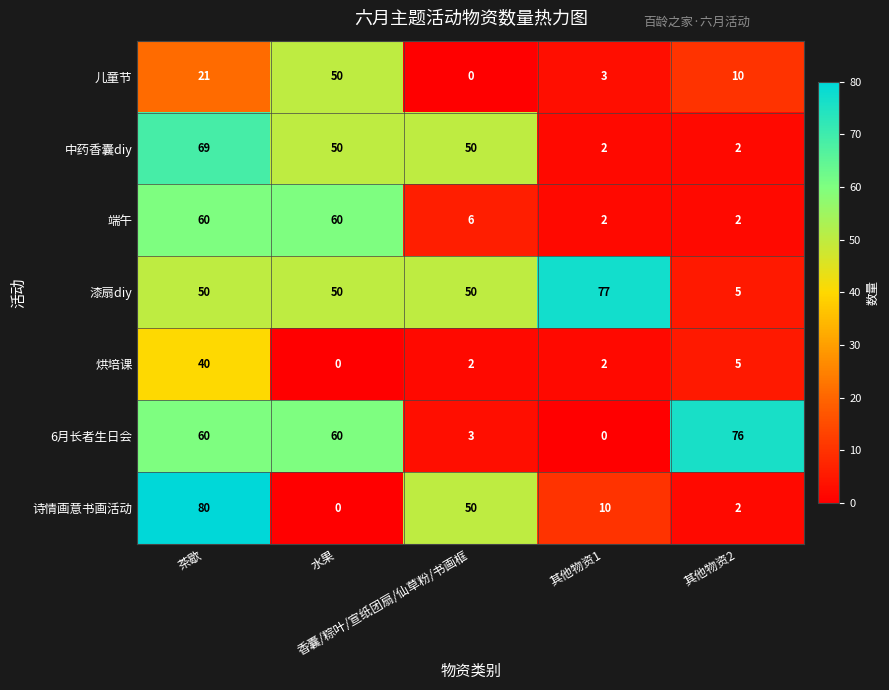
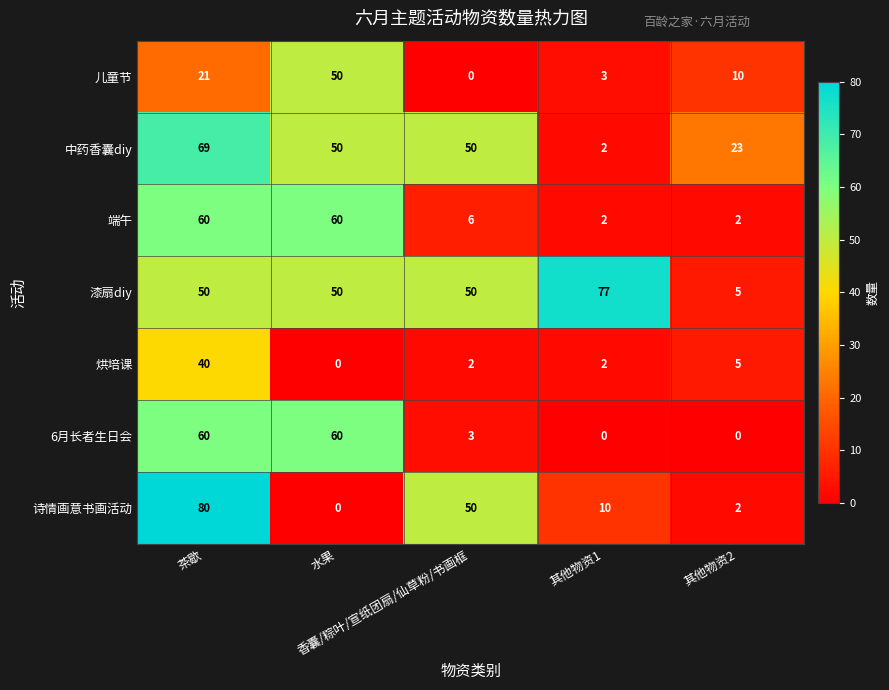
  {
    "儿童节": {
      "茶歇": 21,
      "水果": 50,
      "香囊/粽叶/宣纸团扇/仙草粉/书画框": 0,
      "其他物资1": 3,
      "其他物资2": 10
    },
    "中药香囊diy": {
      "茶歇": 69,
      "水果": 50,
      "香囊/粽叶/宣纸团扇/仙草粉/书画框": 50,
      "其他物资1": 2,
-     "其他物资2": 2
+     "其他物资2": 23
    },
    "端午": {
      "茶歇": 60,
      "水果": 60,
      "香囊/粽叶/宣纸团扇/仙草粉/书画框": 6,
      "其他物资1": 2,
      "其他物资2": 2
    },
    "漆扇diy": {
      "茶歇": 50,
      "水果": 50,
      "香囊/粽叶/宣纸团扇/仙草粉/书画框": 50,
      "其他物资1": 77,
      "其他物资2": 5
    },
    "烘培课": {
      "茶歇": 40,
      "水果": 0,
      "香囊/粽叶/宣纸团扇/仙草粉/书画框": 2,
      "其他物资1": 2,
      "其他物资2": 5
    },
    "6月长者生日会": {
      "茶歇": 60,
      "水果": 60,
      "香囊/粽叶/宣纸团扇/仙草粉/书画框": 3,
      "其他物资1": 0,
-     "其他物资2": 76
+     "其他物资2": 0
    },
    "诗情画意书画活动": {
      "茶歇": 80,
      "水果": 0,
      "香囊/粽叶/宣纸团扇/仙草粉/书画框": 50,
      "其他物资1": 10,
      "其他物资2": 2
    }
  }
